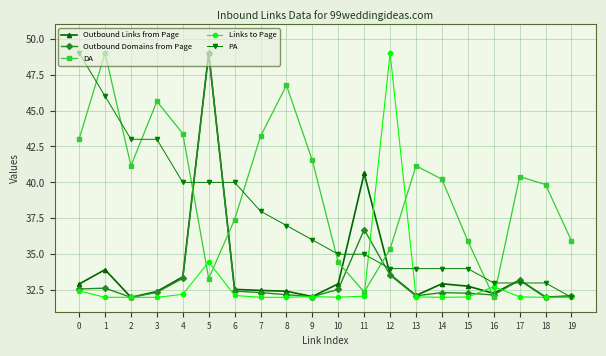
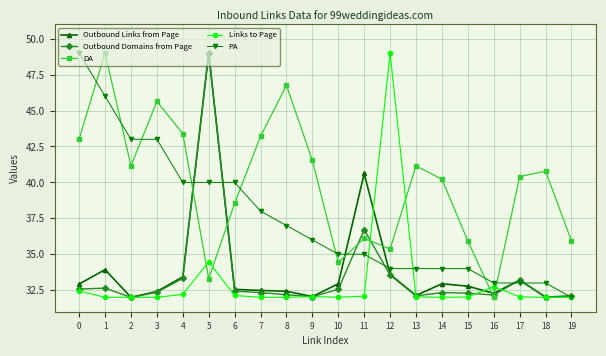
  {
    "DA": {
      "0": 43.0,
      "2": 41.2,
      "3": 45.6,
      "4": 43.4,
      "5": 33.3,
-     "6": 37.4,
+     "6": 38.5,
      "7": 43.2,
      "8": 46.8,
      "9": 41.5,
      "10": 34.4,
-     "11": 32.4,
+     "11": 36.1,
      "12": 35.4,
      "13": 41.2,
      "14": 40.2,
      "15": 35.9,
      "17": 40.4,
-     "18": 39.8,
+     "18": 40.8,
      "19": 35.9
    },
    "Links to Page": {
      "1": 32.0,
      "3": 32.0,
      "4": 32.2,
      "5": 34.5,
      "6": 32.1,
      "7": 32.0,
      "8": 32.0,
      "10": 32.0,
      "11": 32.1,
      "12": 49.0,
      "14": 32.0,
      "15": 32.0,
      "16": 32.7,
      "17": 32.0
    }
  }
